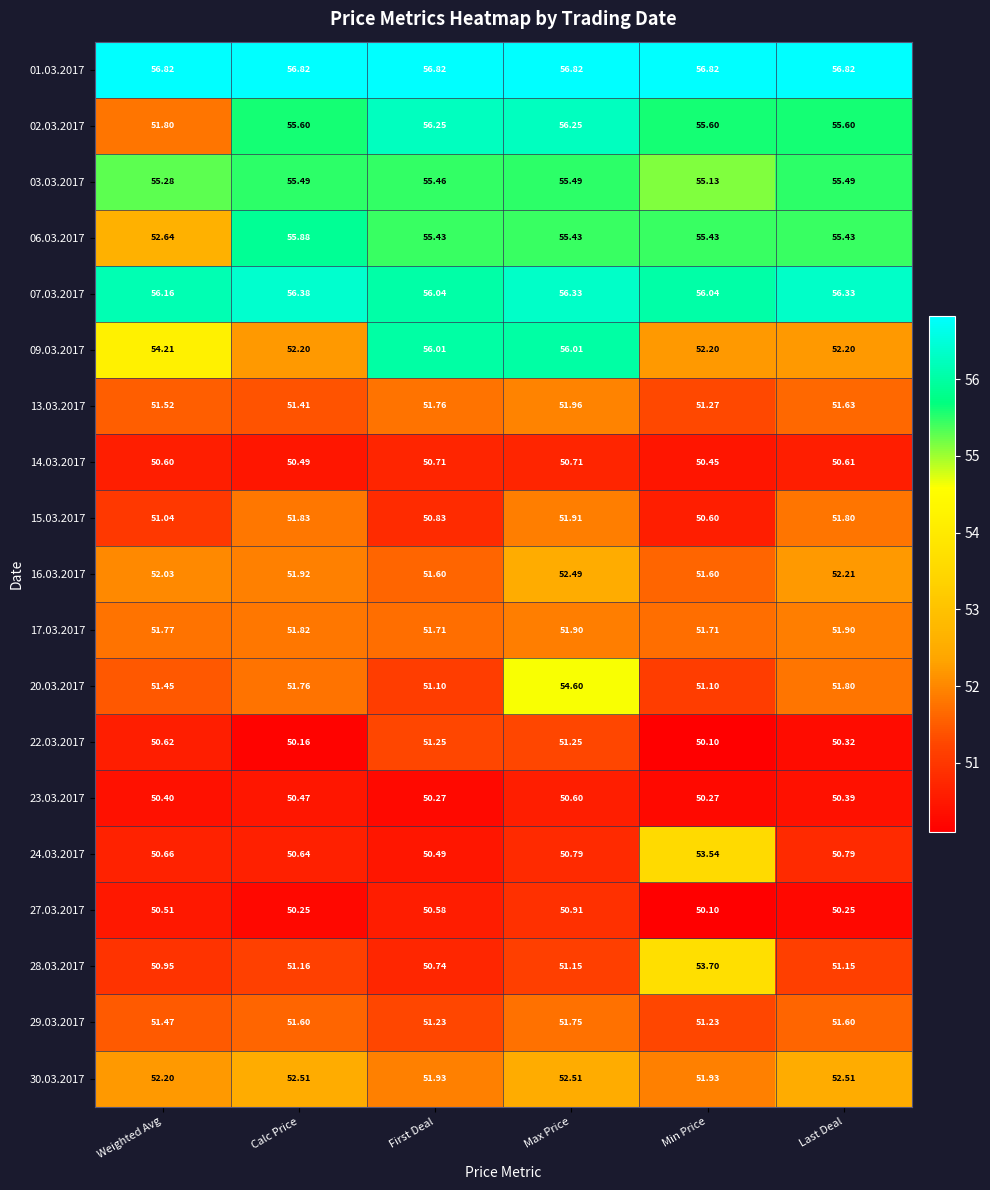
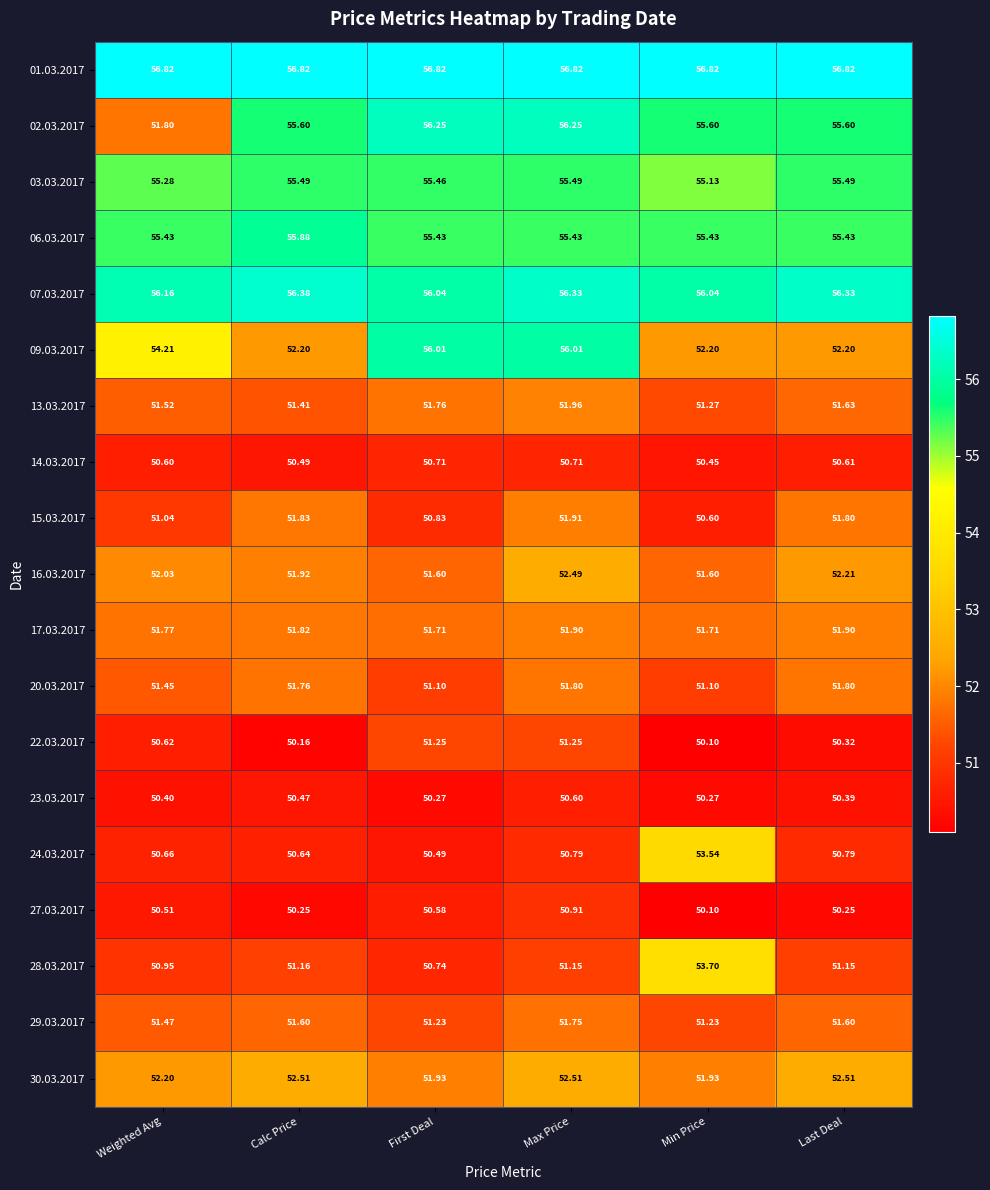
  {
    "01.03.2017": {
      "Weighted Avg": 56.82,
      "Calc Price": 56.82,
      "First Deal": 56.82,
      "Max Price": 56.82,
      "Min Price": 56.82,
      "Last Deal": 56.82
    },
    "02.03.2017": {
      "Weighted Avg": 51.80,
      "Calc Price": 55.60,
      "First Deal": 56.25,
      "Max Price": 56.25,
      "Min Price": 55.60,
      "Last Deal": 55.60
    },
    "03.03.2017": {
      "Weighted Avg": 55.28,
      "Calc Price": 55.49,
      "First Deal": 55.46,
      "Max Price": 55.49,
      "Min Price": 55.13,
      "Last Deal": 55.49
    },
    "06.03.2017": {
-     "Weighted Avg": 52.64,
+     "Weighted Avg": 55.43,
      "Calc Price": 55.88,
      "First Deal": 55.43,
      "Max Price": 55.43,
      "Min Price": 55.43,
      "Last Deal": 55.43
    },
    "07.03.2017": {
      "Weighted Avg": 56.16,
      "Calc Price": 56.38,
      "First Deal": 56.04,
      "Max Price": 56.33,
      "Min Price": 56.04,
      "Last Deal": 56.33
    },
    "09.03.2017": {
      "Weighted Avg": 54.21,
      "Calc Price": 52.20,
      "First Deal": 56.01,
      "Max Price": 56.01,
      "Min Price": 52.20,
      "Last Deal": 52.20
    },
    "13.03.2017": {
      "Weighted Avg": 51.52,
      "Calc Price": 51.41,
      "First Deal": 51.76,
      "Max Price": 51.96,
      "Min Price": 51.27,
      "Last Deal": 51.63
    },
    "14.03.2017": {
      "Weighted Avg": 50.60,
      "Calc Price": 50.49,
      "First Deal": 50.71,
      "Max Price": 50.71,
      "Min Price": 50.45,
      "Last Deal": 50.61
    },
    "15.03.2017": {
      "Weighted Avg": 51.04,
      "Calc Price": 51.83,
      "First Deal": 50.83,
      "Max Price": 51.91,
      "Min Price": 50.60,
      "Last Deal": 51.80
    },
    "16.03.2017": {
      "Weighted Avg": 52.03,
      "Calc Price": 51.92,
      "First Deal": 51.60,
      "Max Price": 52.49,
      "Min Price": 51.60,
      "Last Deal": 52.21
    },
    "17.03.2017": {
      "Weighted Avg": 51.77,
      "Calc Price": 51.82,
      "First Deal": 51.71,
      "Max Price": 51.90,
      "Min Price": 51.71,
      "Last Deal": 51.90
    },
    "20.03.2017": {
      "Weighted Avg": 51.45,
      "Calc Price": 51.76,
      "First Deal": 51.10,
-     "Max Price": 54.60,
+     "Max Price": 51.80,
      "Min Price": 51.10,
      "Last Deal": 51.80
    },
    "22.03.2017": {
      "Weighted Avg": 50.62,
      "Calc Price": 50.16,
      "First Deal": 51.25,
      "Max Price": 51.25,
      "Min Price": 50.10,
      "Last Deal": 50.32
    },
    "23.03.2017": {
      "Weighted Avg": 50.40,
      "Calc Price": 50.47,
      "First Deal": 50.27,
      "Max Price": 50.60,
      "Min Price": 50.27,
      "Last Deal": 50.39
    },
    "24.03.2017": {
      "Weighted Avg": 50.66,
      "Calc Price": 50.64,
      "First Deal": 50.49,
      "Max Price": 50.79,
      "Min Price": 53.54,
      "Last Deal": 50.79
    },
    "27.03.2017": {
      "Weighted Avg": 50.51,
      "Calc Price": 50.25,
      "First Deal": 50.58,
      "Max Price": 50.91,
      "Min Price": 50.10,
      "Last Deal": 50.25
    },
    "28.03.2017": {
      "Weighted Avg": 50.95,
      "Calc Price": 51.16,
      "First Deal": 50.74,
      "Max Price": 51.15,
      "Min Price": 53.70,
      "Last Deal": 51.15
    },
    "29.03.2017": {
      "Weighted Avg": 51.47,
      "Calc Price": 51.60,
      "First Deal": 51.23,
      "Max Price": 51.75,
      "Min Price": 51.23,
      "Last Deal": 51.60
    },
    "30.03.2017": {
      "Weighted Avg": 52.20,
      "Calc Price": 52.51,
      "First Deal": 51.93,
      "Max Price": 52.51,
      "Min Price": 51.93,
      "Last Deal": 52.51
    }
  }
